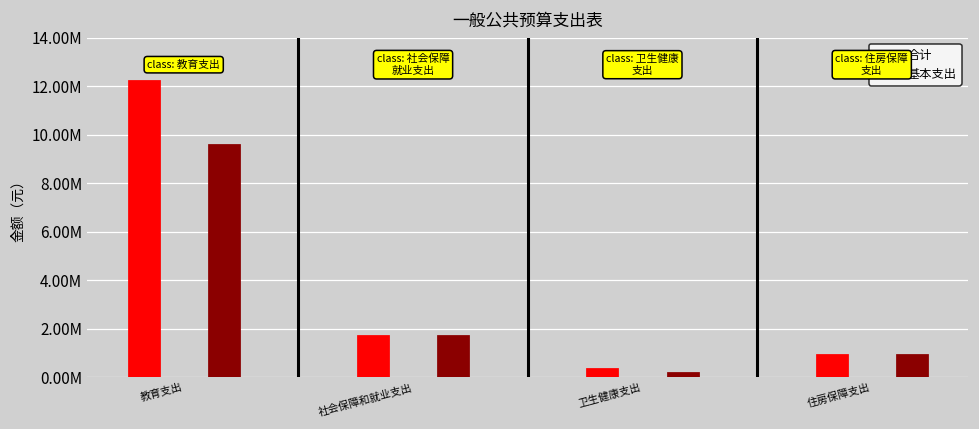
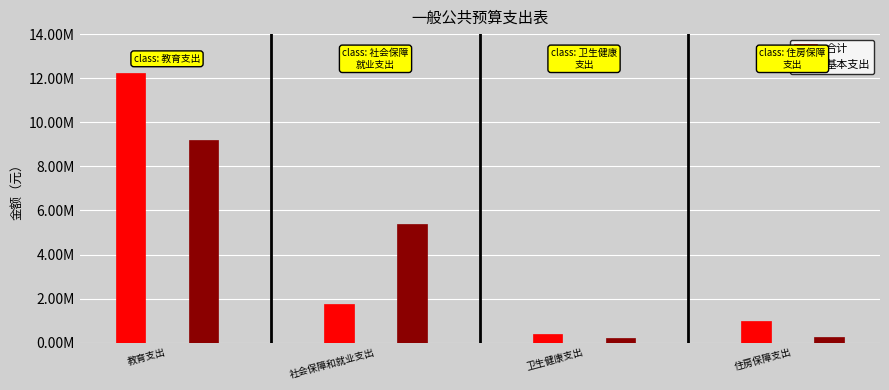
  {
    "合计": {
      "教育支出": 12200000,
      "社会保障和就业支出": 1800000,
      "卫生健康支出": 400000,
      "住房保障支出": 1000000
    },
    "基本支出": {
-     "教育支出": 9600000,
-     "社会保障和就业支出": 1800000,
+     "教育支出": 9200000,
+     "社会保障和就业支出": 5400000,
      "卫生健康支出": 200000,
-     "住房保障支出": 1000000
+     "住房保障支出": 300000
    }
  }
